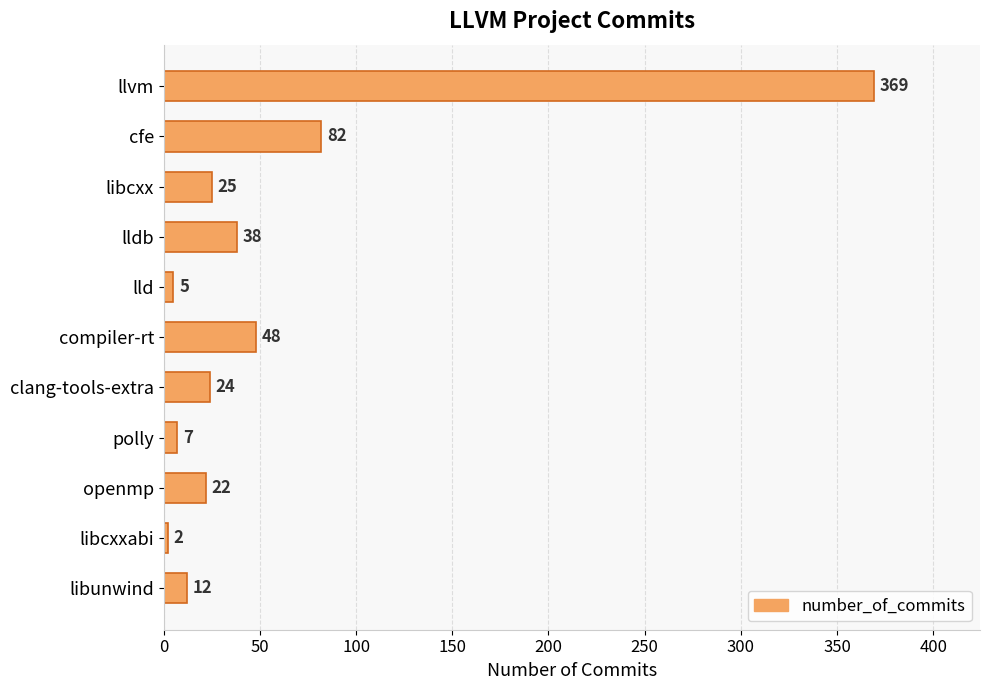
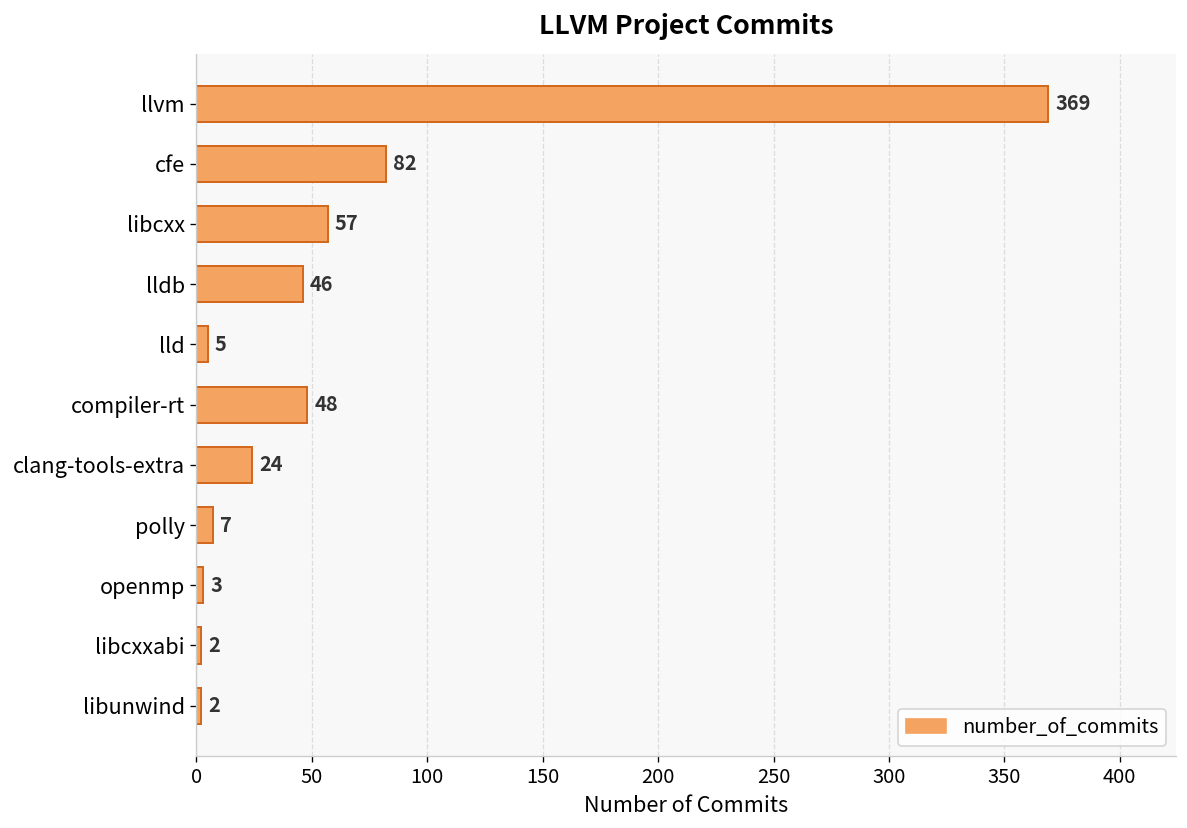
  {
    "llvm": 369,
    "cfe": 82,
-   "libcxx": 25,
-   "lldb": 38,
+   "libcxx": 57,
+   "lldb": 46,
    "lld": 5,
    "compiler-rt": 48,
    "clang-tools-extra": 24,
    "polly": 7,
-   "openmp": 22,
+   "openmp": 3,
    "libcxxabi": 2,
-   "libunwind": 12
+   "libunwind": 2
  }
